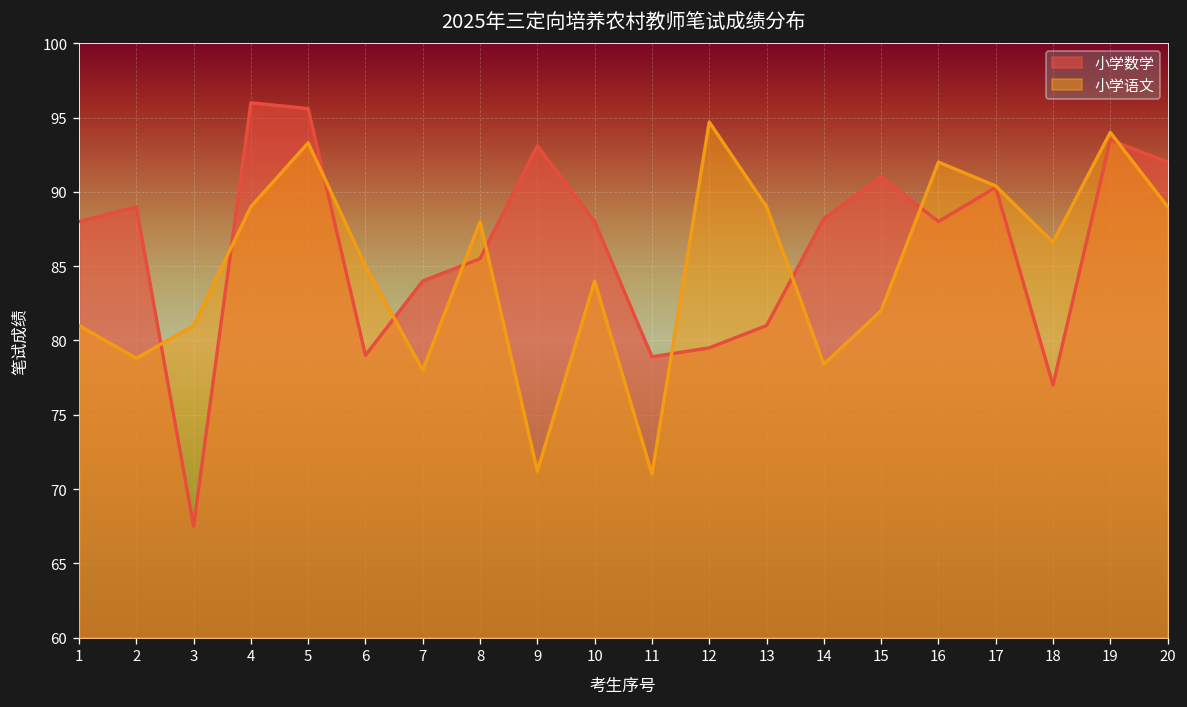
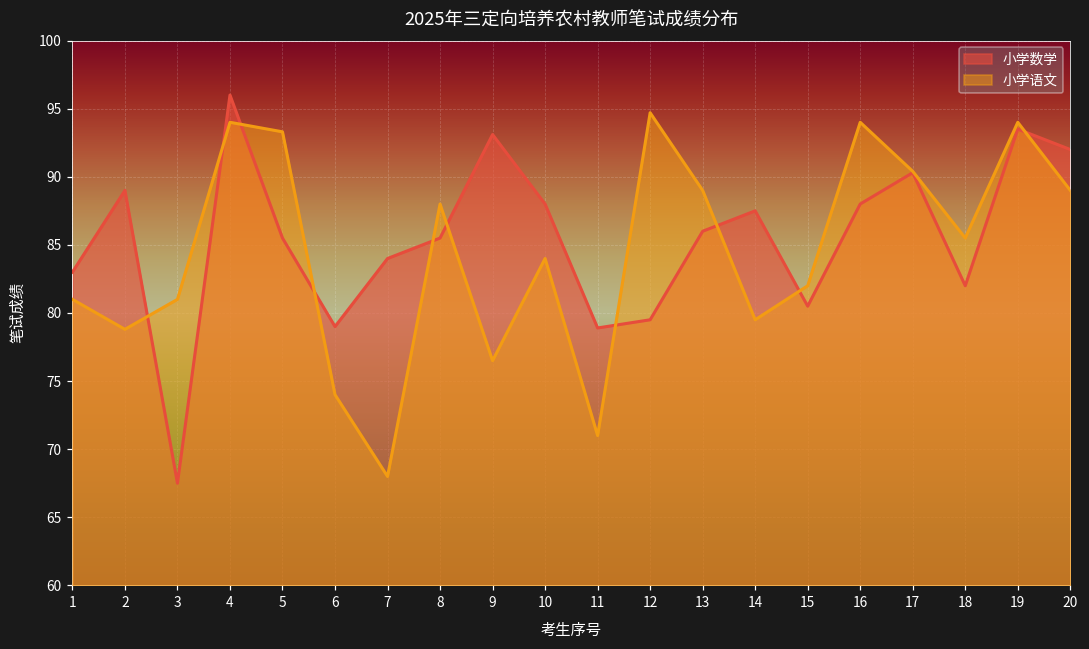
  {
    "小学数学": {
-     "1": 88,
+     "1": 83,
      "2": 89.0,
      "3": 67.5,
      "4": 96.0,
-     "5": 95.6,
+     "5": 85.5,
      "6": 79.0,
      "7": 84.0,
      "8": 85.5,
      "9": 93.1,
      "10": 88.0,
      "11": 78.9,
      "12": 79.5,
-     "13": 81,
-     "14": 88.2,
-     "15": 91.0,
+     "13": 86,
+     "14": 87.5,
+     "15": 80.5,
      "16": 88.0,
-     "18": 77,
+     "18": 82,
      "19": 93.5,
      "20": 92.0
    },
    "小学语文": {
      "1": 81.0,
      "2": 78.8,
      "3": 81.0,
-     "4": 89,
+     "4": 94,
      "5": 93.3,
-     "6": 85,
-     "7": 78,
+     "6": 74,
+     "7": 68,
      "8": 88.0,
-     "9": 71.2,
+     "9": 76.5,
      "10": 84.0,
      "11": 71.0,
      "12": 94.7,
      "13": 89.0,
-     "14": 78.4,
+     "14": 79.5,
      "15": 82.0,
-     "16": 92,
-     "18": 86.6,
+     "16": 94,
+     "18": 85.5,
      "19": 94.0,
      "20": 89.0
    }
  }
